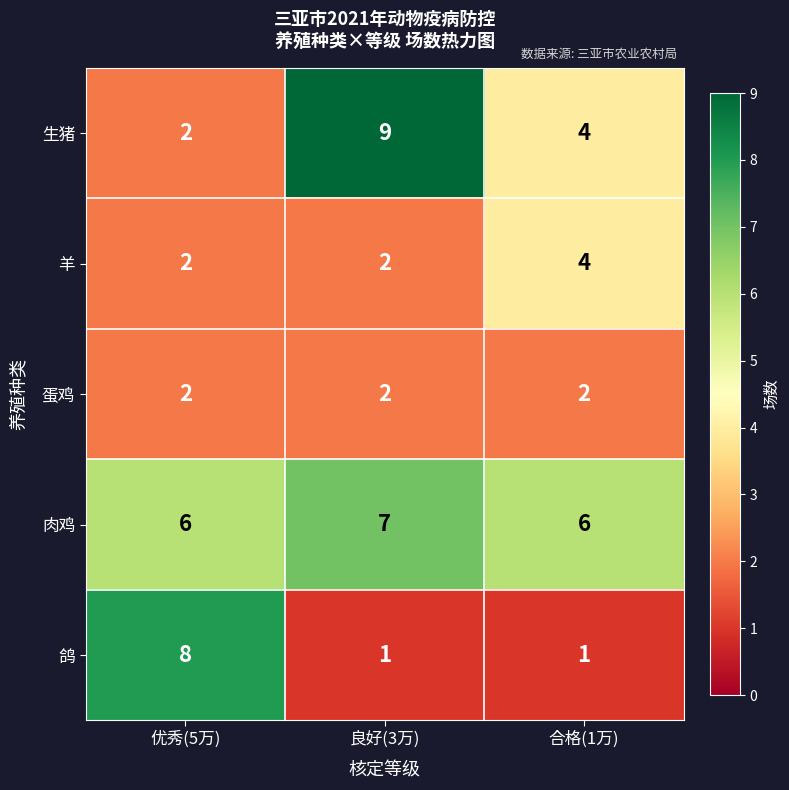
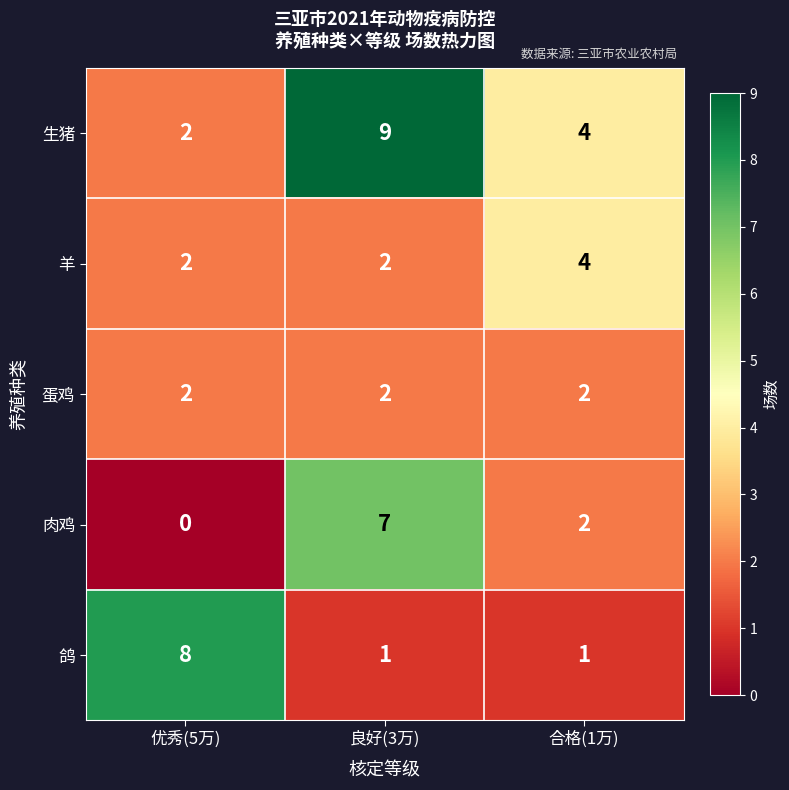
  {
    "生猪": {
      "优秀(5万)": 2,
      "良好(3万)": 9,
      "合格(1万)": 4
    },
    "羊": {
      "优秀(5万)": 2,
      "良好(3万)": 2,
      "合格(1万)": 4
    },
    "蛋鸡": {
      "优秀(5万)": 2,
      "良好(3万)": 2,
      "合格(1万)": 2
    },
    "肉鸡": {
-     "优秀(5万)": 6,
+     "优秀(5万)": 0,
      "良好(3万)": 7,
-     "合格(1万)": 6
+     "合格(1万)": 2
    },
    "鸽": {
      "优秀(5万)": 8,
      "良好(3万)": 1,
      "合格(1万)": 1
    }
  }
